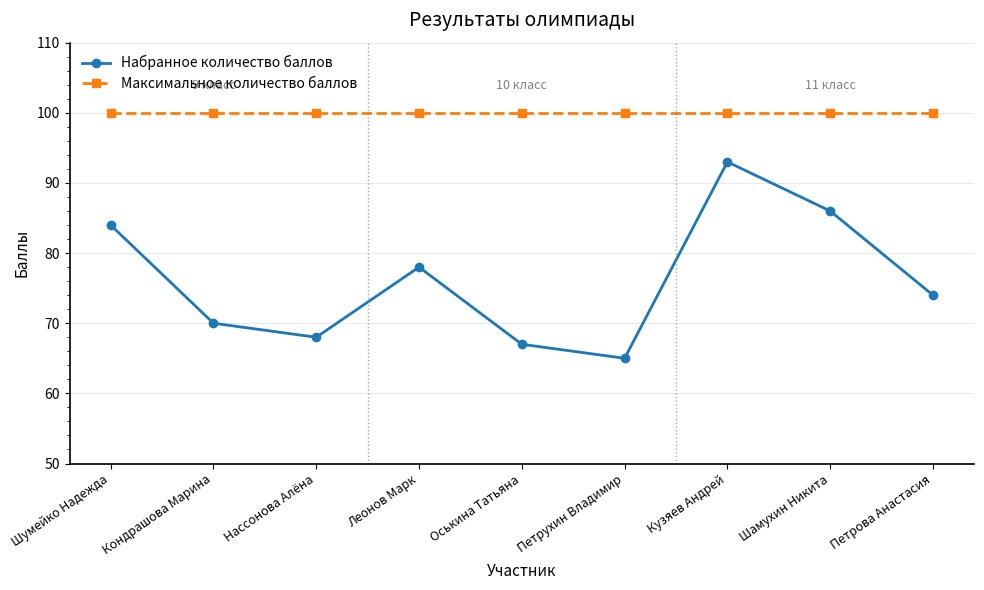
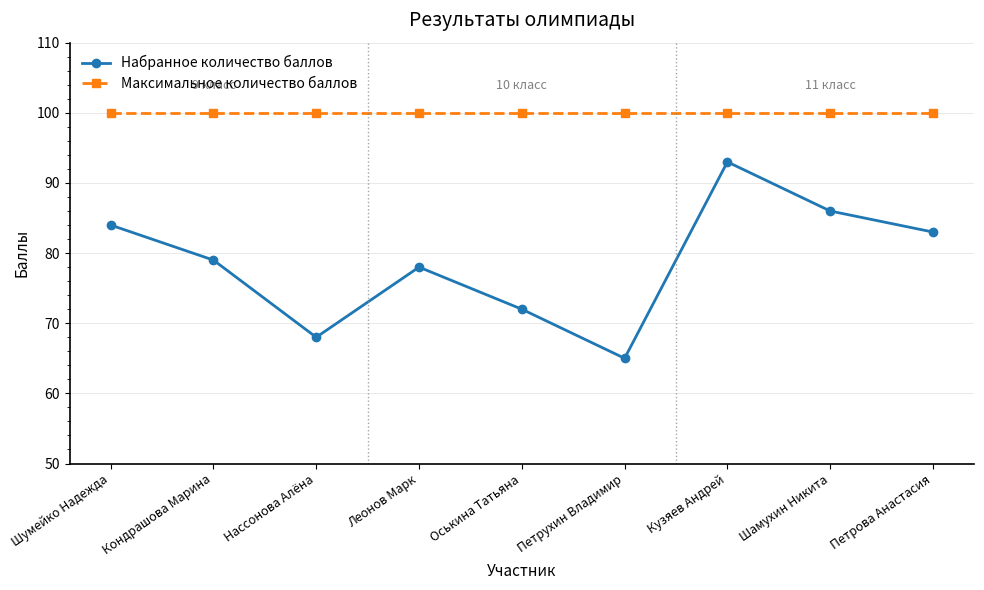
  {
    "Набранное количество баллов": {
      "Шумейко Надежда": 84,
-     "Кондрашова Марина": 70,
+     "Кондрашова Марина": 79,
      "Нассонова Алёна": 68,
      "Леонов Марк": 78,
-     "Оськина Татьяна": 67,
+     "Оськина Татьяна": 72,
      "Петрухин Владимир": 65,
      "Кузяев Андрей": 93,
      "Шамухин Никита": 86,
-     "Петрова Анастасия": 74
+     "Петрова Анастасия": 83
    },
    "Максимальное количество баллов": {
      "Шумейко Надежда": 100,
      "Нассонова Алёна": 100,
      "Леонов Марк": 100,
      "Петрухин Владимир": 100,
      "Кузяев Андрей": 100,
      "Петрова Анастасия": 100
    }
  }
